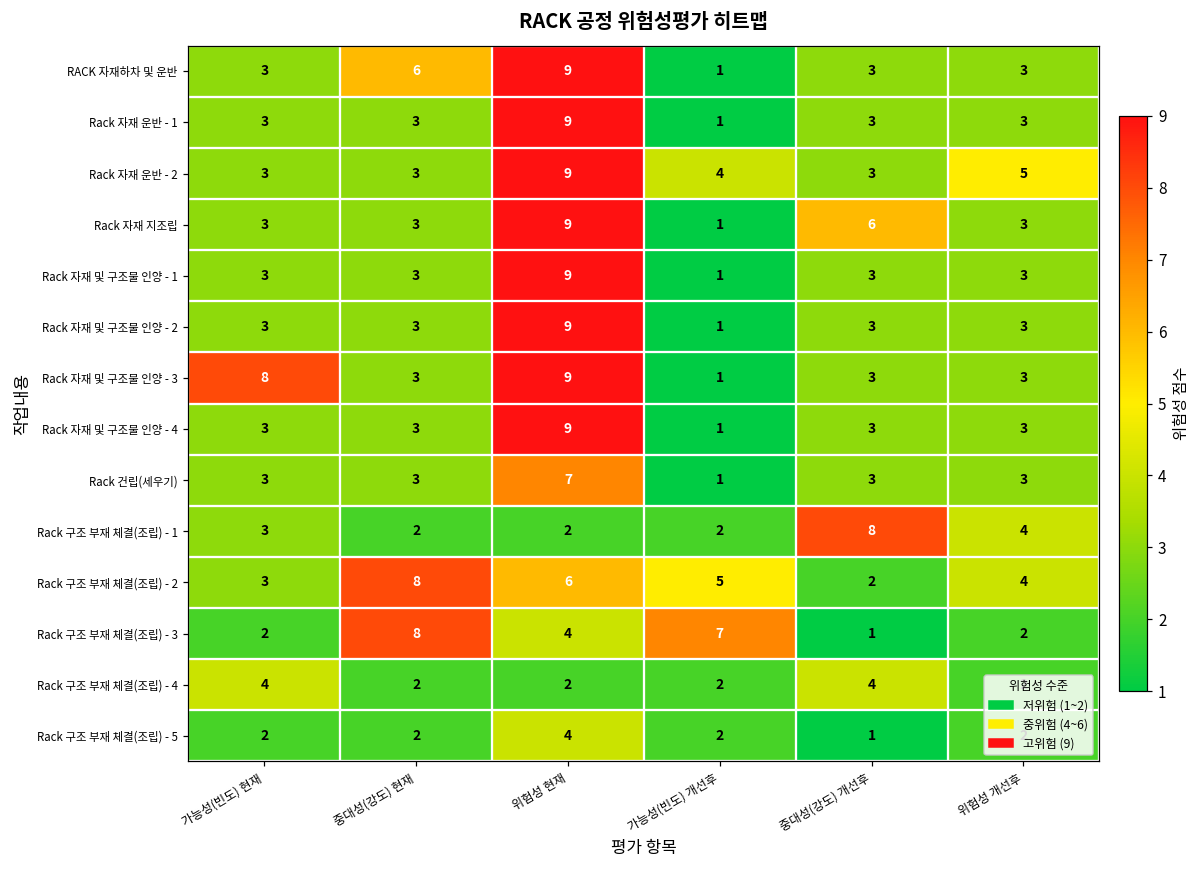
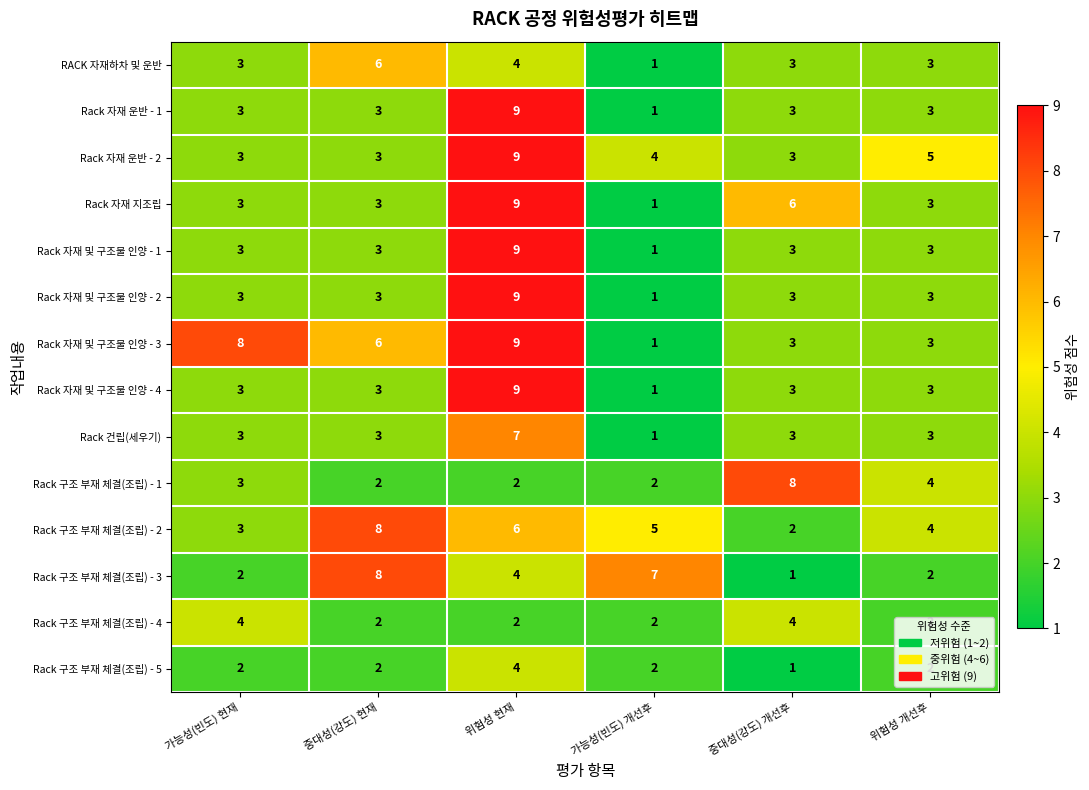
  {
    "RACK 자재하차 및 운반": {
      "가능성(빈도) 현재": 3,
      "중대성(강도) 현재": 6,
-     "위험성 현재": 9,
+     "위험성 현재": 4,
      "가능성(빈도) 개선후": 1,
      "중대성(강도) 개선후": 3,
      "위험성 개선후": 3
    },
    "Rack 자재 운반 - 1": {
      "가능성(빈도) 현재": 3,
      "중대성(강도) 현재": 3,
      "위험성 현재": 9,
      "가능성(빈도) 개선후": 1,
      "중대성(강도) 개선후": 3,
      "위험성 개선후": 3
    },
    "Rack 자재 운반 - 2": {
      "가능성(빈도) 현재": 3,
      "중대성(강도) 현재": 3,
      "위험성 현재": 9,
      "가능성(빈도) 개선후": 4,
      "중대성(강도) 개선후": 3,
      "위험성 개선후": 5
    },
    "Rack 자재 지조립": {
      "가능성(빈도) 현재": 3,
      "중대성(강도) 현재": 3,
      "위험성 현재": 9,
      "가능성(빈도) 개선후": 1,
      "중대성(강도) 개선후": 6,
      "위험성 개선후": 3
    },
    "Rack 자재 및 구조물 인양 - 1": {
      "가능성(빈도) 현재": 3,
      "중대성(강도) 현재": 3,
      "위험성 현재": 9,
      "가능성(빈도) 개선후": 1,
      "중대성(강도) 개선후": 3,
      "위험성 개선후": 3
    },
    "Rack 자재 및 구조물 인양 - 2": {
      "가능성(빈도) 현재": 3,
      "중대성(강도) 현재": 3,
      "위험성 현재": 9,
      "가능성(빈도) 개선후": 1,
      "중대성(강도) 개선후": 3,
      "위험성 개선후": 3
    },
    "Rack 자재 및 구조물 인양 - 3": {
      "가능성(빈도) 현재": 8,
-     "중대성(강도) 현재": 3,
+     "중대성(강도) 현재": 6,
      "위험성 현재": 9,
      "가능성(빈도) 개선후": 1,
      "중대성(강도) 개선후": 3,
      "위험성 개선후": 3
    },
    "Rack 자재 및 구조물 인양 - 4": {
      "가능성(빈도) 현재": 3,
      "중대성(강도) 현재": 3,
      "위험성 현재": 9,
      "가능성(빈도) 개선후": 1,
      "중대성(강도) 개선후": 3,
      "위험성 개선후": 3
    },
    "Rack 건립(세우기)": {
      "가능성(빈도) 현재": 3,
      "중대성(강도) 현재": 3,
      "위험성 현재": 7,
      "가능성(빈도) 개선후": 1,
      "중대성(강도) 개선후": 3,
      "위험성 개선후": 3
    },
    "Rack 구조 부재 체결(조립) - 1": {
      "가능성(빈도) 현재": 3,
      "중대성(강도) 현재": 2,
      "위험성 현재": 2,
      "가능성(빈도) 개선후": 2,
      "중대성(강도) 개선후": 8,
      "위험성 개선후": 4
    },
    "Rack 구조 부재 체결(조립) - 2": {
      "가능성(빈도) 현재": 3,
      "중대성(강도) 현재": 8,
      "위험성 현재": 6,
      "가능성(빈도) 개선후": 5,
      "중대성(강도) 개선후": 2,
      "위험성 개선후": 4
    },
    "Rack 구조 부재 체결(조립) - 3": {
      "가능성(빈도) 현재": 2,
      "중대성(강도) 현재": 8,
      "위험성 현재": 4,
      "가능성(빈도) 개선후": 7,
      "중대성(강도) 개선후": 1,
      "위험성 개선후": 2
    },
    "Rack 구조 부재 체결(조립) - 4": {
      "가능성(빈도) 현재": 4,
      "중대성(강도) 현재": 2,
      "위험성 현재": 2,
      "가능성(빈도) 개선후": 2,
      "중대성(강도) 개선후": 4
    },
    "Rack 구조 부재 체결(조립) - 5": {
      "가능성(빈도) 현재": 2,
      "중대성(강도) 현재": 2,
      "위험성 현재": 4,
      "가능성(빈도) 개선후": 2,
      "중대성(강도) 개선후": 1
    }
  }
